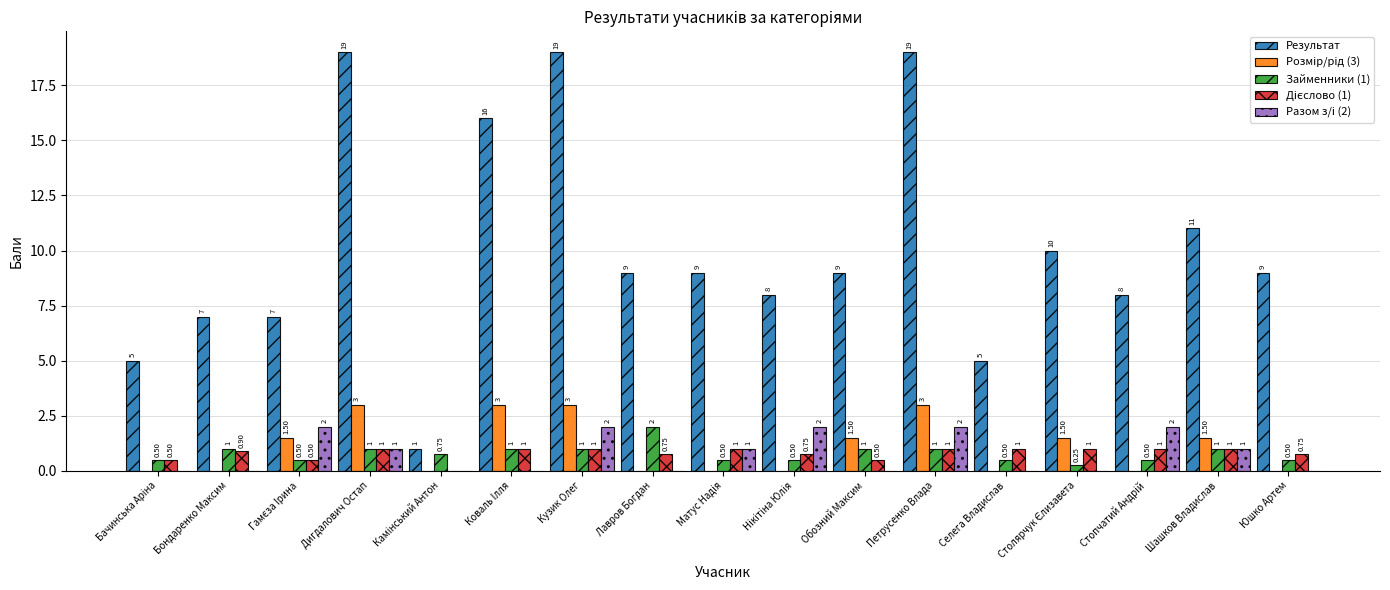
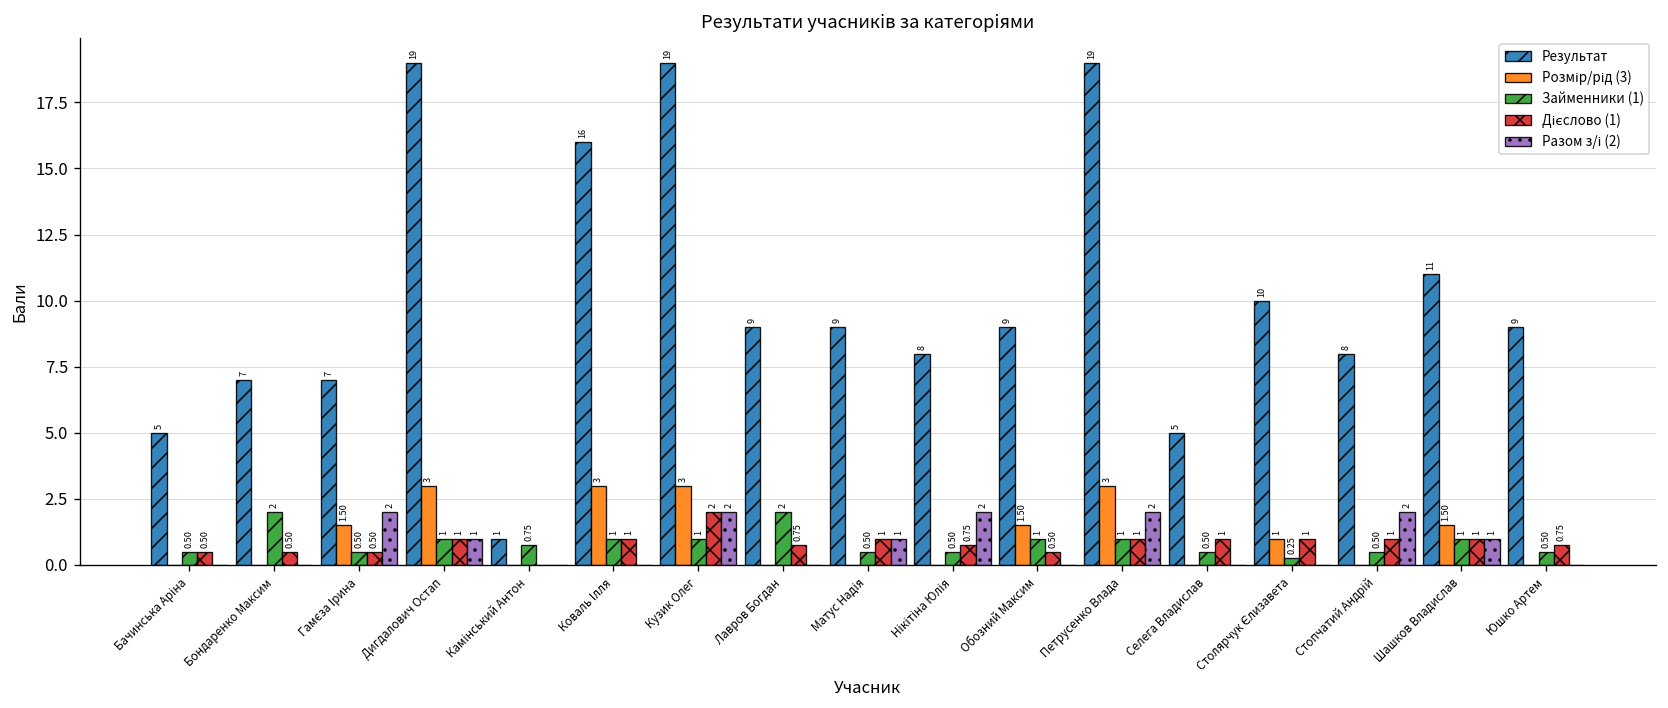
  {
    "Результат": {
      "Бачинська Аріна": 5,
      "Бондаренко Максим": 7,
      "Гамєза Ірина": 7,
      "Дигдалович Остап": 19,
      "Камінський Антон": 1,
      "Коваль Ілля": 16,
      "Кузик Олег": 19,
      "Лавров Богдан": 9,
      "Матус Надія": 9,
      "Нікітіна Юлія": 8,
      "Обозний Максим": 9,
      "Петрусенко Влада": 19,
      "Селега Владислав": 5,
      "Столярчук Єлизавета": 10,
      "Стопчатий Андрій": 8,
      "Шашков Владислав": 11,
      "Юшко Артем": 9
    },
    "Розмір/рід (3)": {
      "Гамєза Ірина": 1.50,
      "Дигдалович Остап": 3,
      "Коваль Ілля": 3,
      "Кузик Олег": 3,
      "Обозний Максим": 1.50,
      "Петрусенко Влада": 3,
-     "Столярчук Єлизавета": 1.50,
+     "Столярчук Єлизавета": 1,
      "Шашков Владислав": 1.50
    },
    "Займенники (1)": {
      "Бачинська Аріна": 0.50,
-     "Бондаренко Максим": 1,
+     "Бондаренко Максим": 2,
      "Гамєза Ірина": 0.50,
      "Дигдалович Остап": 1,
      "Камінський Антон": 0.75,
      "Коваль Ілля": 1,
      "Кузик Олег": 1,
      "Лавров Богдан": 2,
      "Матус Надія": 0.50,
      "Нікітіна Юлія": 0.50,
      "Обозний Максим": 1,
      "Петрусенко Влада": 1,
      "Селега Владислав": 0.50,
      "Столярчук Єлизавета": 0.25,
      "Стопчатий Андрій": 0.50,
      "Шашков Владислав": 1,
      "Юшко Артем": 0.50
    },
    "Дієслово (1)": {
      "Бачинська Аріна": 0.50,
-     "Бондаренко Максим": 0.90,
+     "Бондаренко Максим": 0.50,
      "Гамєза Ірина": 0.50,
      "Дигдалович Остап": 1,
      "Коваль Ілля": 1,
-     "Кузик Олег": 1,
+     "Кузик Олег": 2,
      "Лавров Богдан": 0.75,
      "Матус Надія": 1,
      "Нікітіна Юлія": 0.75,
      "Обозний Максим": 0.50,
      "Петрусенко Влада": 1,
      "Селега Владислав": 1,
      "Столярчук Єлизавета": 1,
      "Стопчатий Андрій": 1,
      "Шашков Владислав": 1,
      "Юшко Артем": 0.75
    },
    "Разом з/і (2)": {
      "Гамєза Ірина": 2,
      "Дигдалович Остап": 1,
      "Кузик Олег": 2,
      "Матус Надія": 1,
      "Нікітіна Юлія": 2,
      "Петрусенко Влада": 2,
      "Стопчатий Андрій": 2,
      "Шашков Владислав": 1
    }
  }
